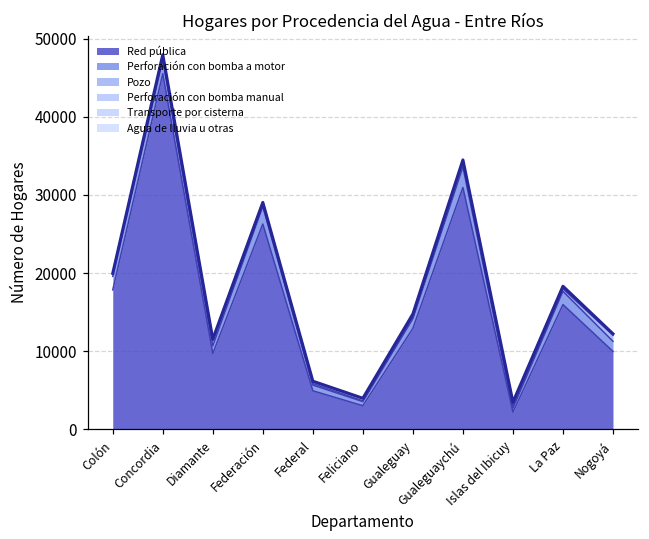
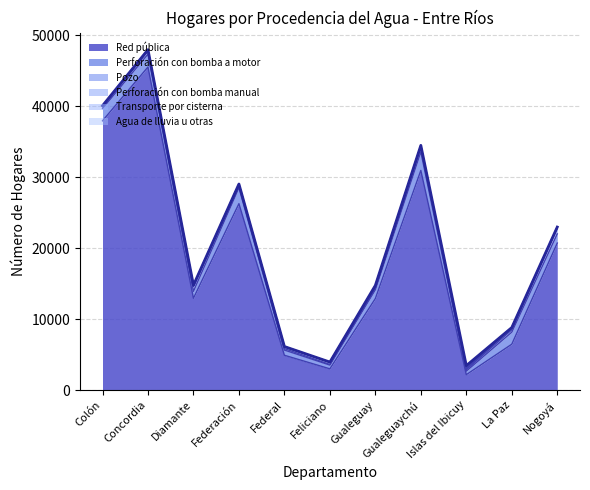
  {
    "Red pública": {
-     "Colón": 18000,
+     "Colón": 38000,
      "Concordia": 46000,
-     "Diamante": 10000,
+     "Diamante": 13000,
      "Federación": 26000,
      "Federal": 5000,
      "Feliciano": 3000,
      "Gualeguay": 13000,
      "Gualeguaychú": 31000,
      "Islas del Ibicuy": 2000,
-     "La Paz": 16000,
-     "Nogoyá": 10000
+     "La Paz": 6000,
+     "Nogoyá": 21000
    }
  }
